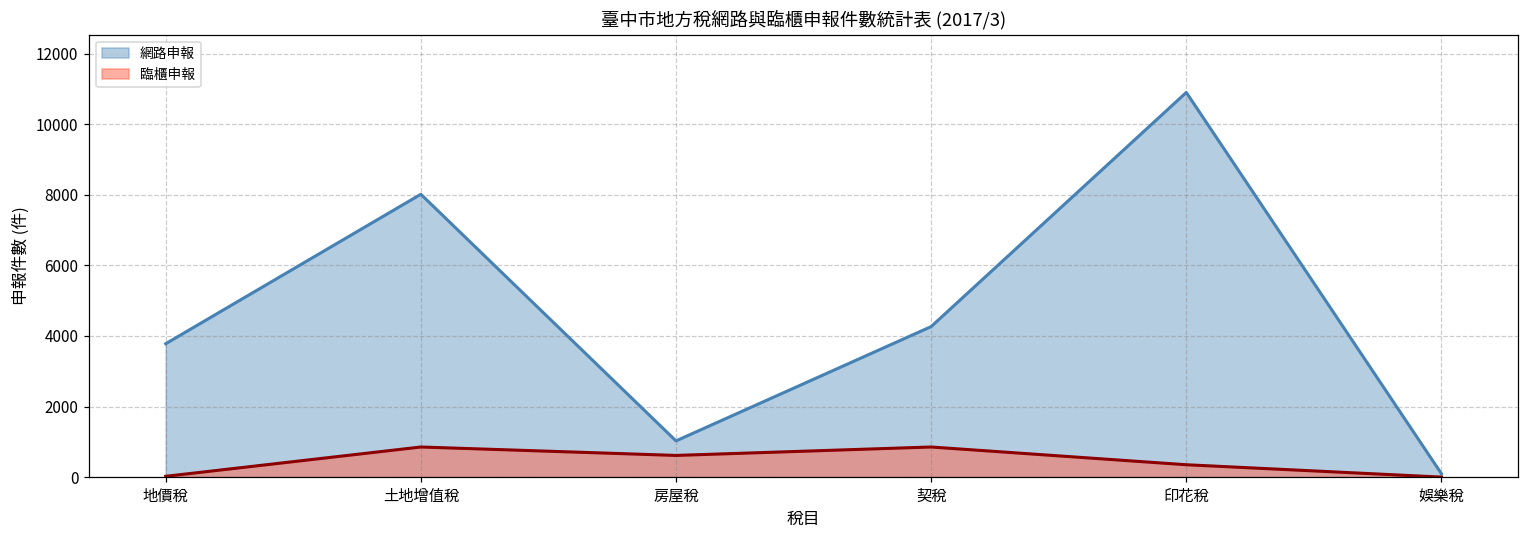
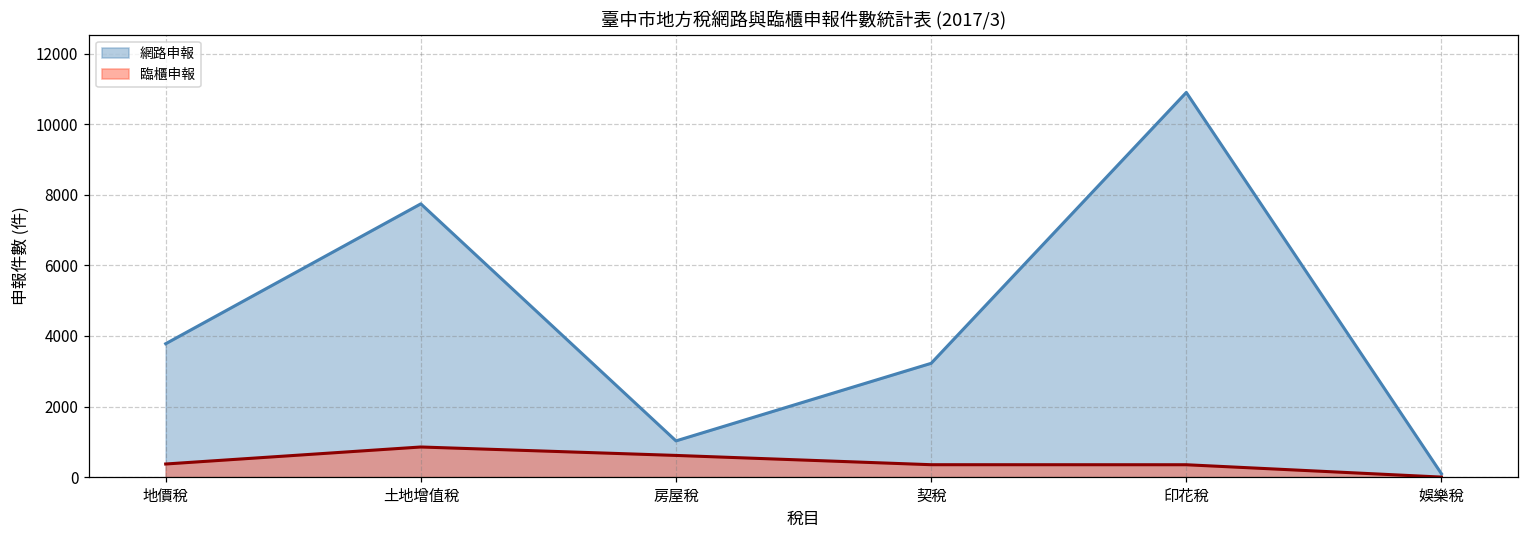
  {
    "網路申報": {
      "地價稅": 3800,
-     "土地增值稅": 8000,
+     "土地增值稅": 7700,
      "房屋稅": 1000,
-     "契稅": 4300,
+     "契稅": 3200,
      "印花稅": 10900,
      "娛樂稅": 100
    },
    "臨櫃申報": {
-     "地價稅": 0,
+     "地價稅": 400,
      "土地增值稅": 900,
      "房屋稅": 600,
-     "契稅": 900,
+     "契稅": 400,
      "印花稅": 400,
      "娛樂稅": 0
    }
  }
